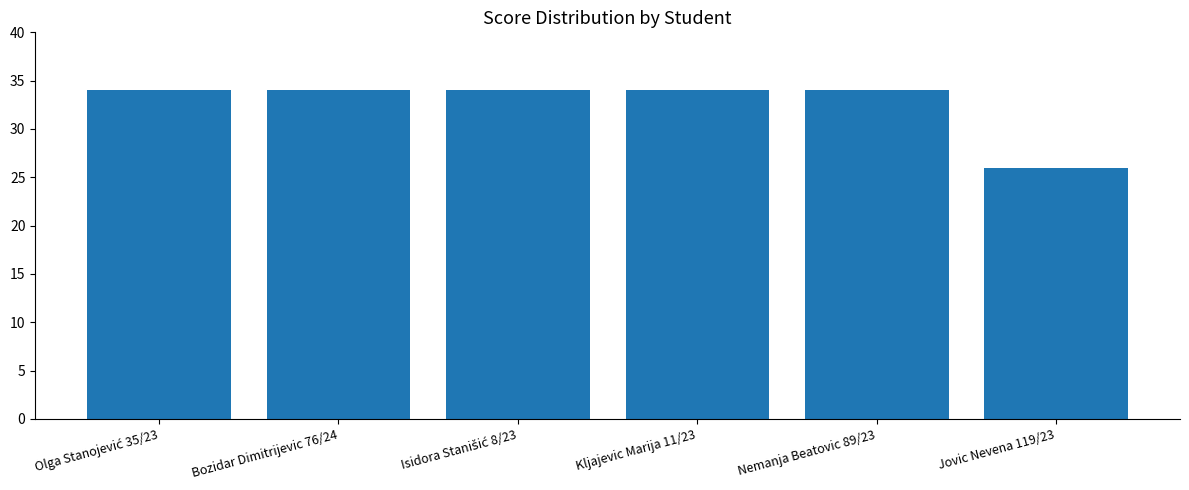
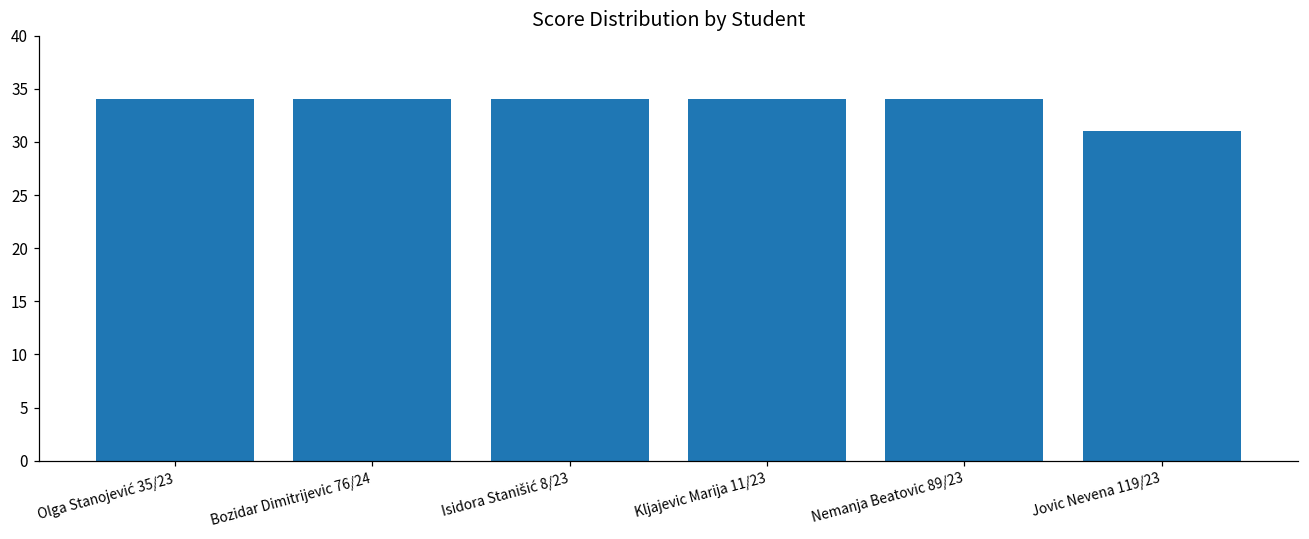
  {
    "Olga Stanojević 35/23": 34,
    "Bozidar Dimitrijevic 76/24": 34,
    "Isidora Stanišić 8/23": 34,
    "Kljajevic Marija 11/23": 34,
    "Nemanja Beatovic 89/23": 34,
-   "Jovic Nevena 119/23": 26
+   "Jovic Nevena 119/23": 31
  }
